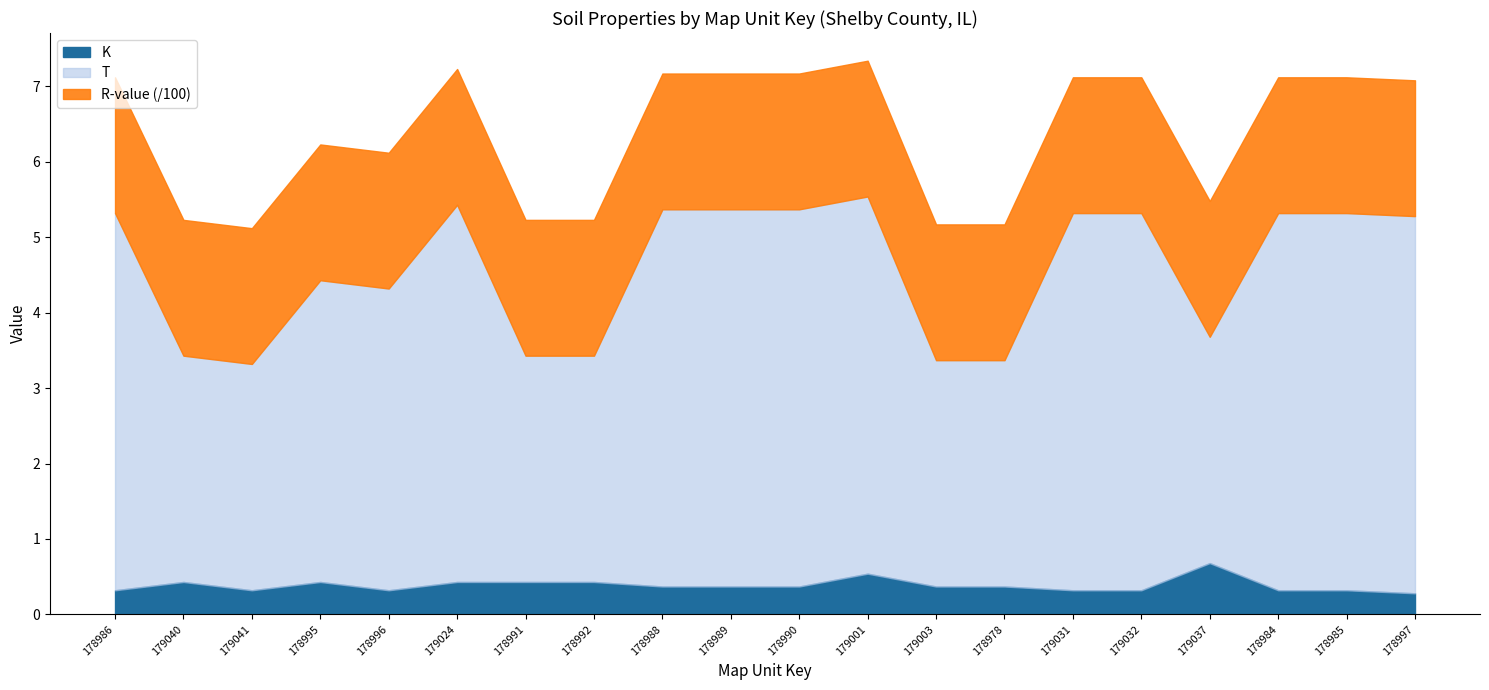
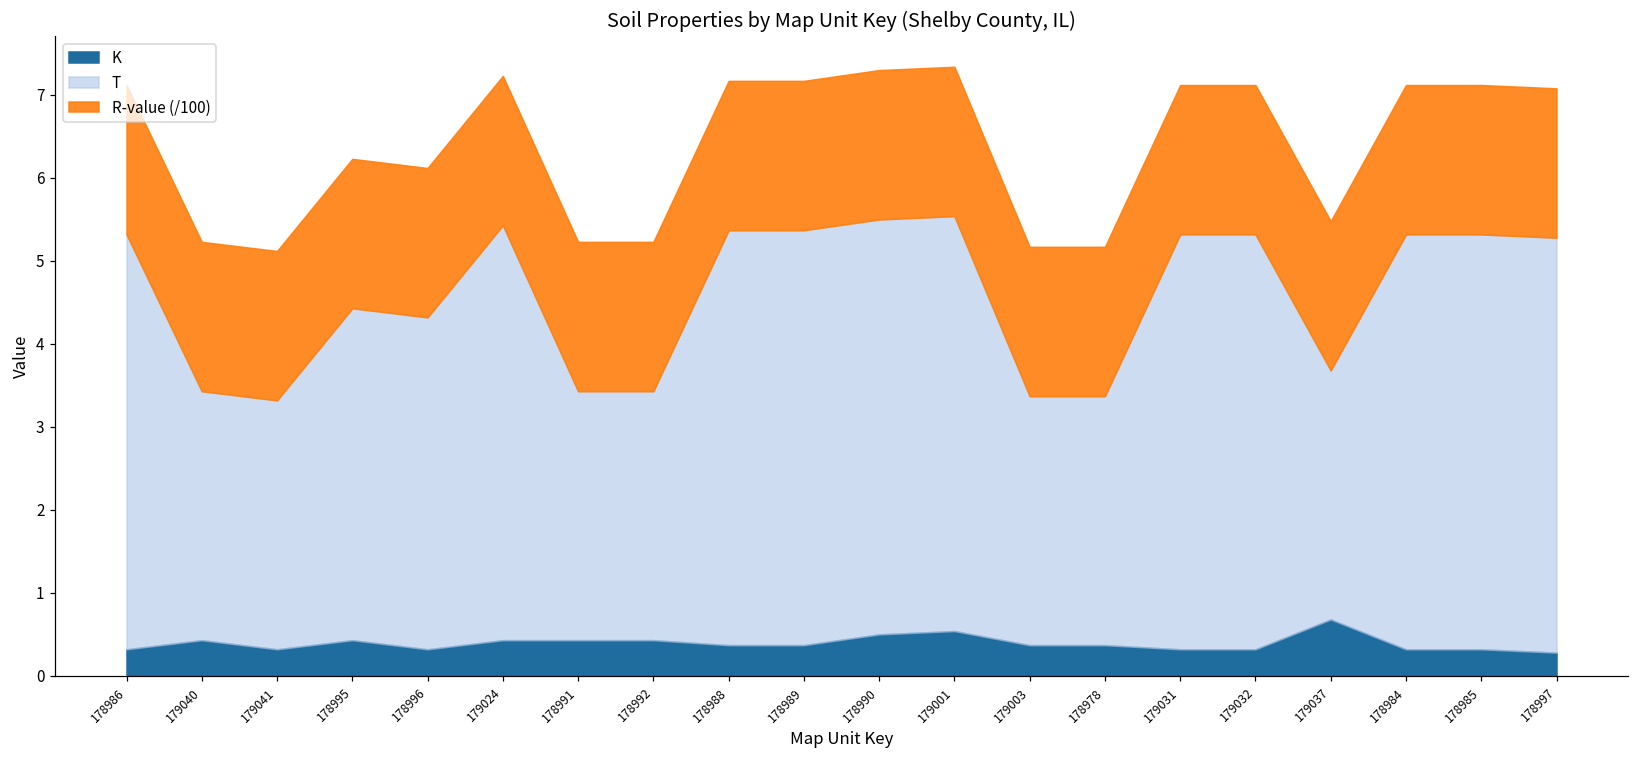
  {
    "K": {
      "178986": 0.3,
      "179040": 0.4,
      "179041": 0.3,
      "178995": 0.4,
      "178996": 0.3,
      "179024": 0.4,
      "178991": 0.4,
      "178992": 0.4,
      "178988": 0.4,
      "178989": 0.4,
-     "178990": 0.4,
+     "178990": 0.5,
      "179001": 0.5,
      "179003": 0.4,
      "178978": 0.4,
      "179031": 0.3,
      "179032": 0.3,
      "179037": 0.7,
      "178984": 0.3,
      "178985": 0.3,
      "178997": 0.3
    },
    "T": {
      "178986": 5.0,
      "179040": 3.0,
      "179041": 3.0,
      "178995": 4.0,
      "178996": 4.0,
      "179024": 5.0,
      "178991": 3.0,
      "178992": 3.0,
      "178988": 5.0,
      "178989": 5.0,
      "178990": 5.0,
      "179001": 5.0,
      "179003": 3.0,
      "178978": 3.0,
      "179031": 5.0,
      "179032": 5.0,
      "179037": 3.0,
      "178984": 5.0,
      "178985": 5.0,
      "178997": 5.0
    },
    "R-value (/100)": {
      "179040": 1.8,
      "179041": 1.8,
      "178995": 1.8,
      "178996": 1.8,
      "179024": 1.8,
      "178991": 1.8,
      "178992": 1.8,
      "178988": 1.8,
      "178989": 1.8,
      "178990": 1.8,
      "179001": 1.8,
      "179003": 1.8,
      "178978": 1.8,
      "179031": 1.8,
      "179032": 1.8,
      "179037": 1.8,
      "178984": 1.8,
      "178985": 1.8,
      "178997": 1.8
    }
  }
